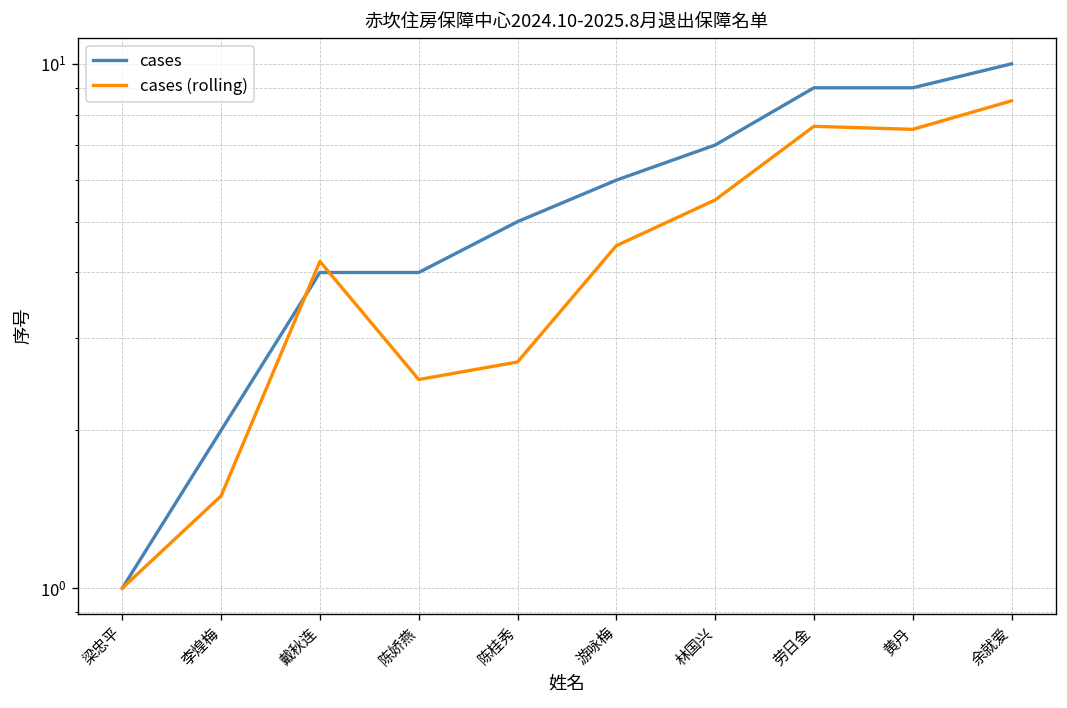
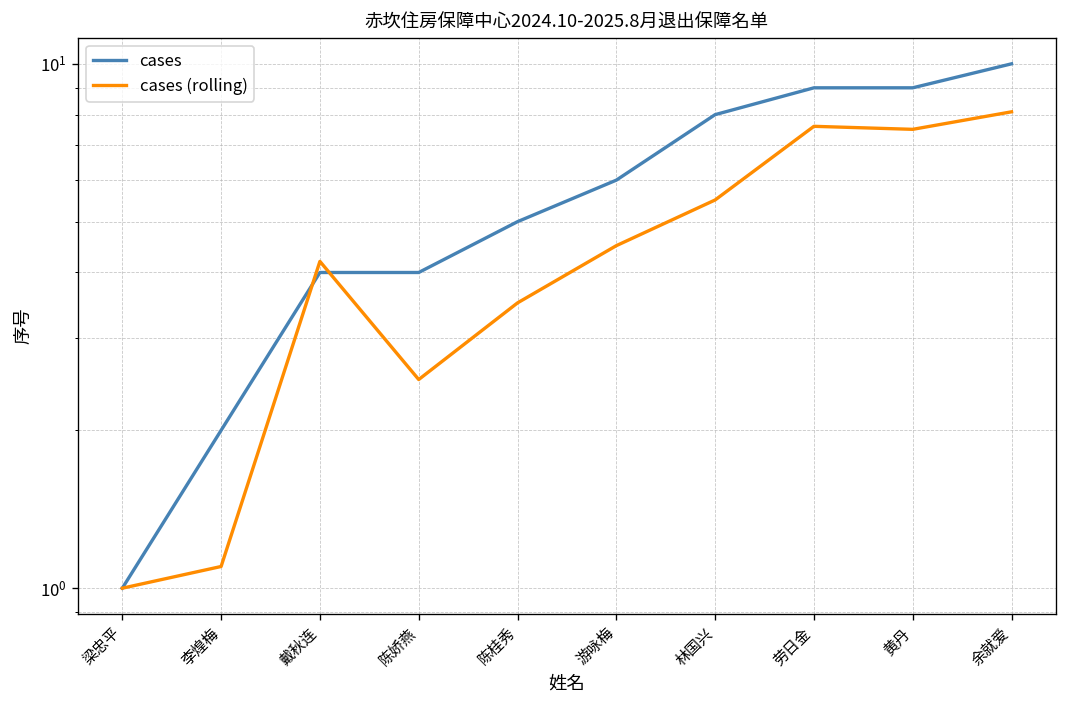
  {
    "cases": {
      "李煌梅": 2,
      "戴秋连": 4,
      "陈娇燕": 4,
      "陈桂秀": 5,
      "游咏梅": 6,
-     "林国兴": 7,
+     "林国兴": 8,
      "劳日金": 9,
      "黄丹": 9,
      "余就爱": 10
    },
    "cases (rolling)": {
-     "李煌梅": 1.5,
+     "李煌梅": 1.1,
      "戴秋连": 4.2,
      "陈娇燕": 2.5,
-     "陈桂秀": 2.7,
+     "陈桂秀": 3.5,
      "游咏梅": 4.5,
      "林国兴": 5.5,
      "劳日金": 7.6,
      "黄丹": 7.5,
-     "余就爱": 8.5
+     "余就爱": 8.1
    }
  }
